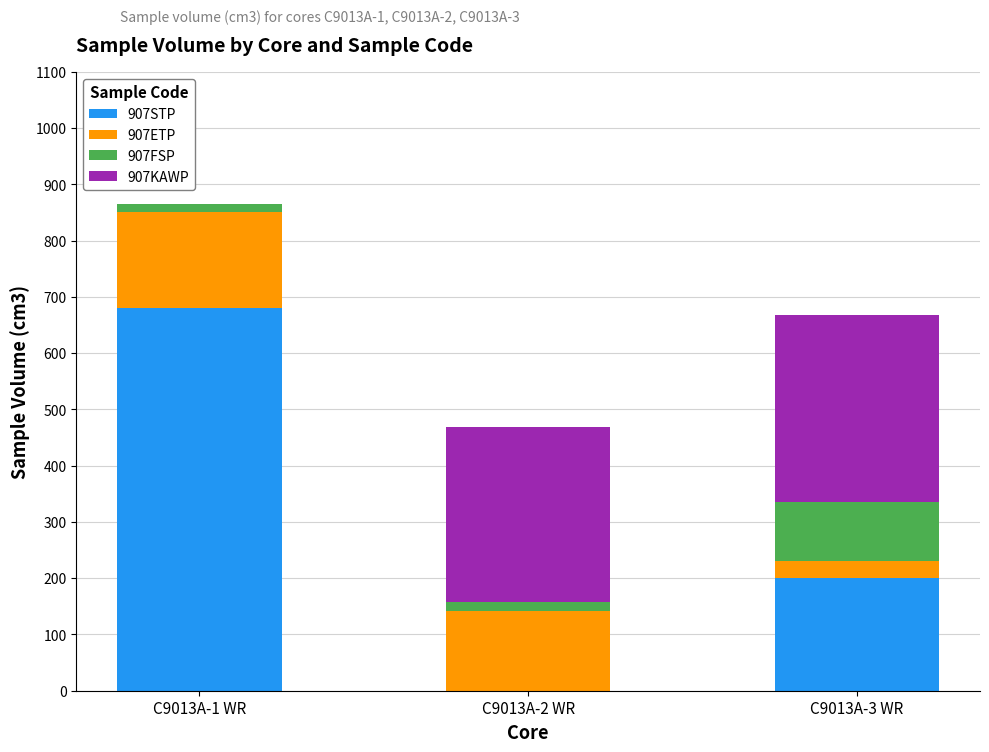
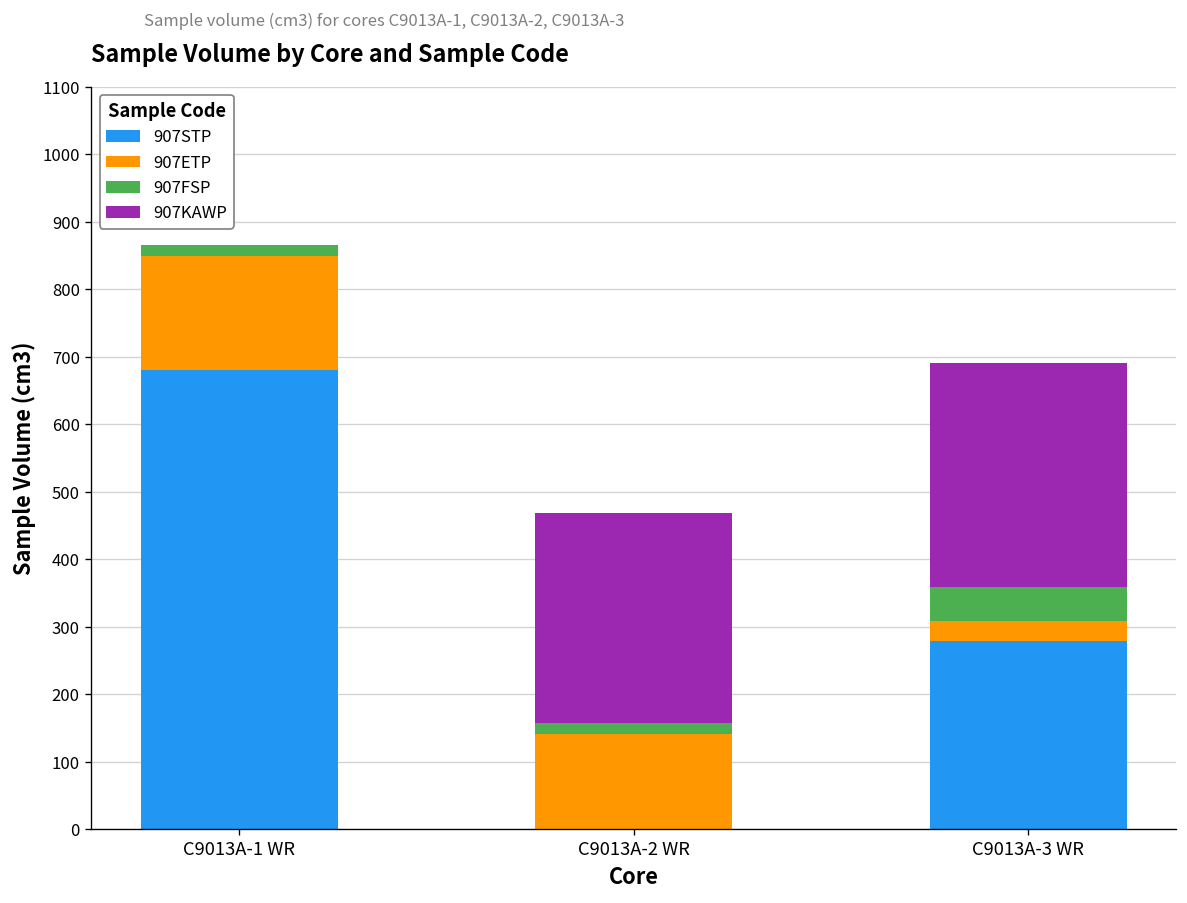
  {
    "907STP": {
      "C9013A-1 WR": 680,
      "C9013A-2 WR": 0,
-     "C9013A-3 WR": 200
+     "C9013A-3 WR": 280
    },
    "907ETP": {
      "C9013A-1 WR": 170,
      "C9013A-2 WR": 140,
      "C9013A-3 WR": 30
    },
    "907FSP": {
      "C9013A-1 WR": 20,
      "C9013A-2 WR": 20,
-     "C9013A-3 WR": 110
+     "C9013A-3 WR": 50
    },
    "907KAWP": {
      "C9013A-1 WR": 0,
      "C9013A-2 WR": 310,
      "C9013A-3 WR": 330
    }
  }
